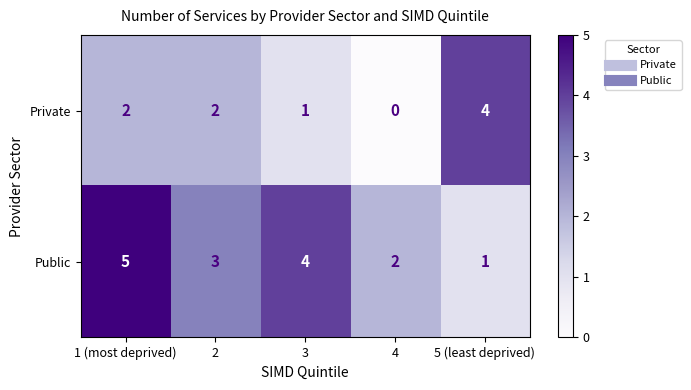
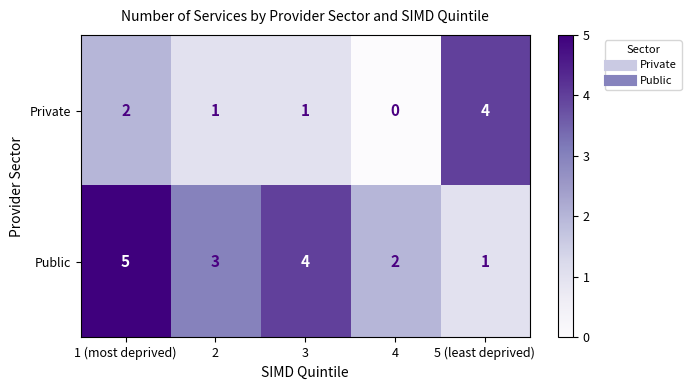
  {
    "Private": {
      "1 (most deprived)": 2,
-     "2": 2,
+     "2": 1,
      "3": 1,
      "4": 0,
      "5 (least deprived)": 4
    },
    "Public": {
      "1 (most deprived)": 5,
      "2": 3,
      "3": 4,
      "4": 2,
      "5 (least deprived)": 1
    }
  }
